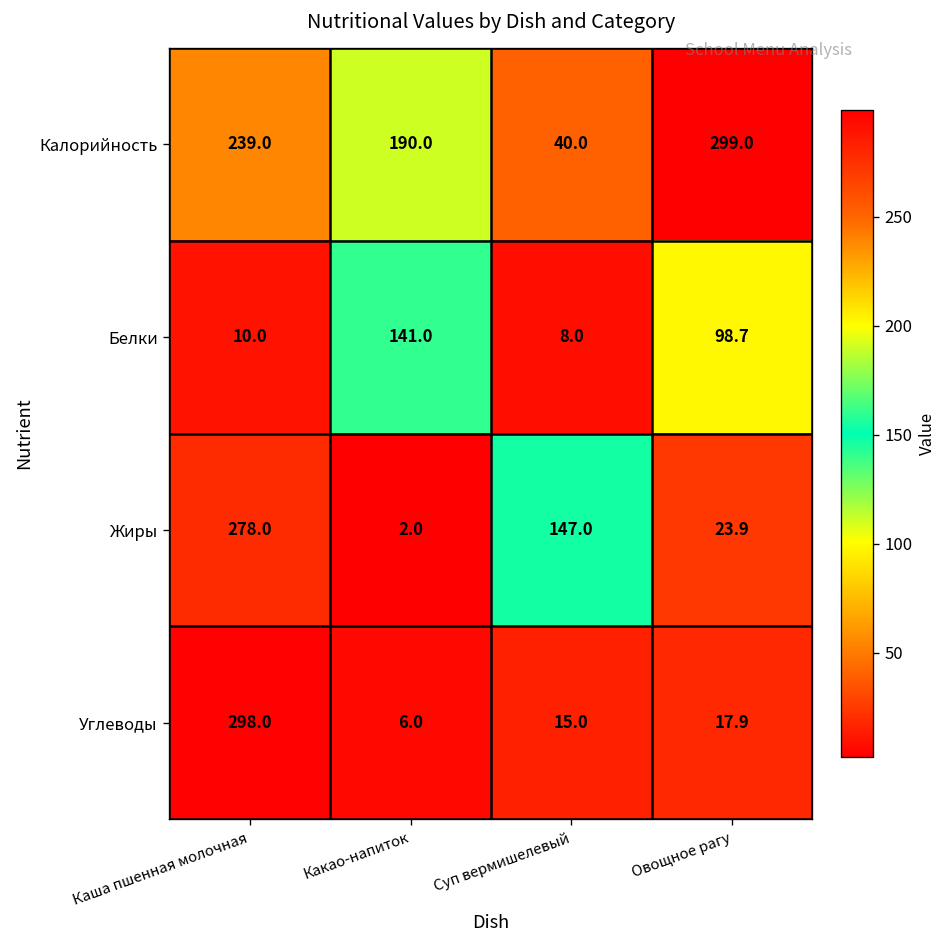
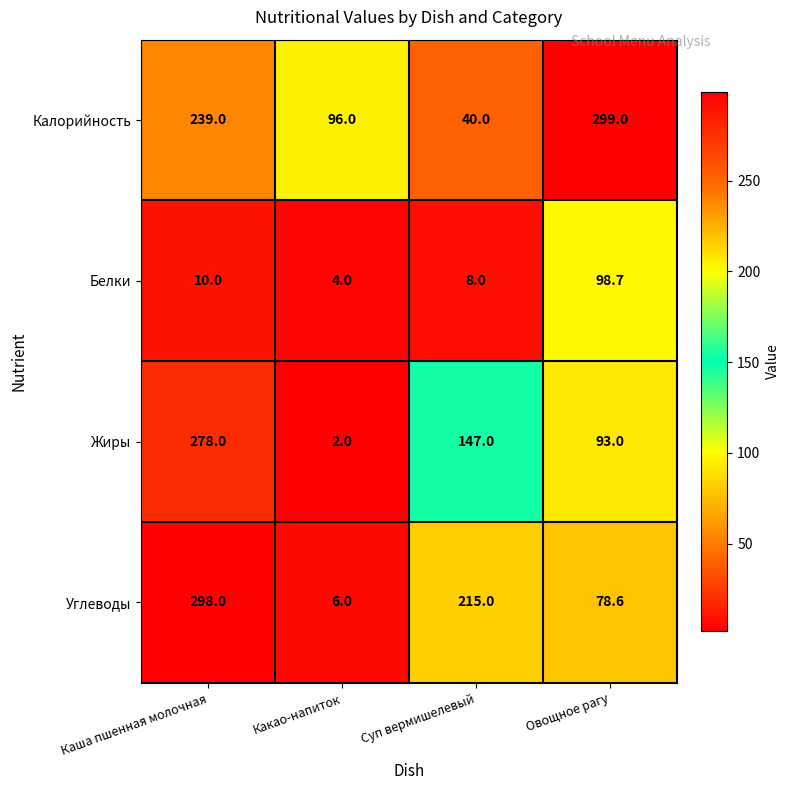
  {
    "Калорийность": {
      "Каша пшенная молочная": 239.0,
-     "Какао-напиток": 190.0,
+     "Какао-напиток": 96.0,
      "Суп вермишелевый": 40.0,
      "Овощное рагу": 299.0
    },
    "Белки": {
      "Каша пшенная молочная": 10.0,
-     "Какао-напиток": 141.0,
+     "Какао-напиток": 4.0,
      "Суп вермишелевый": 8.0,
      "Овощное рагу": 98.7
    },
    "Жиры": {
      "Каша пшенная молочная": 278.0,
      "Какао-напиток": 2.0,
      "Суп вермишелевый": 147.0,
-     "Овощное рагу": 23.9
+     "Овощное рагу": 93.0
    },
    "Углеводы": {
      "Каша пшенная молочная": 298.0,
      "Какао-напиток": 6.0,
-     "Суп вермишелевый": 15.0,
-     "Овощное рагу": 17.9
+     "Суп вермишелевый": 215.0,
+     "Овощное рагу": 78.6
    }
  }
